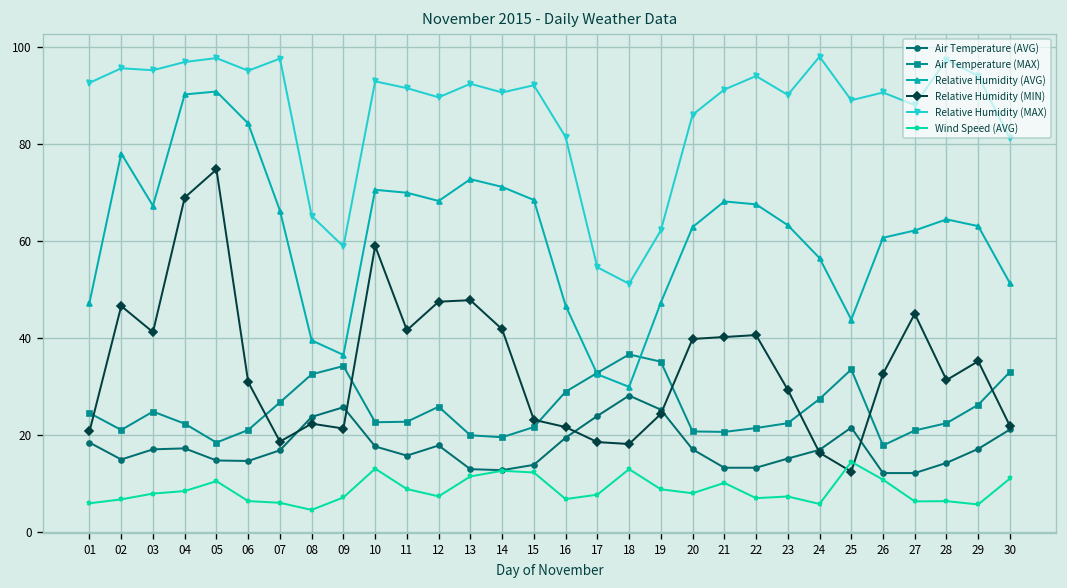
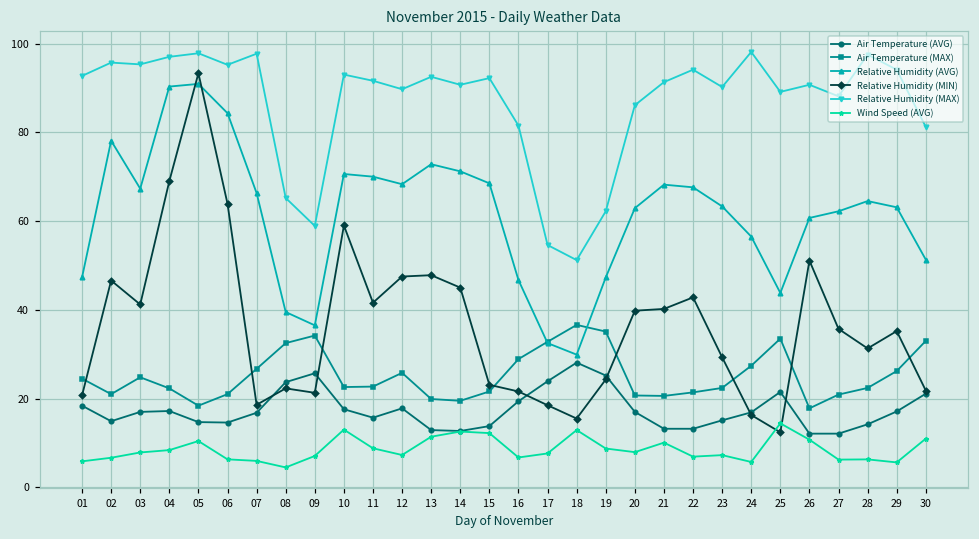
  {
    "Relative Humidity (MIN)": {
      "01": 21,
      "02": 47,
      "03": 41,
      "04": 69,
-     "05": 75,
-     "06": 31,
+     "05": 93,
+     "06": 64,
      "07": 19,
      "08": 22,
      "09": 21,
      "10": 59,
      "11": 42,
      "12": 48,
      "13": 48,
-     "14": 42,
+     "14": 45,
      "15": 23,
      "16": 22,
      "17": 19,
-     "18": 18,
+     "18": 16,
      "19": 24,
      "20": 40,
      "21": 40,
-     "22": 41,
+     "22": 43,
      "23": 29,
      "25": 12,
-     "26": 33,
-     "27": 45,
+     "26": 51,
+     "27": 36,
      "28": 31,
      "29": 35,
      "30": 22
    }
  }
